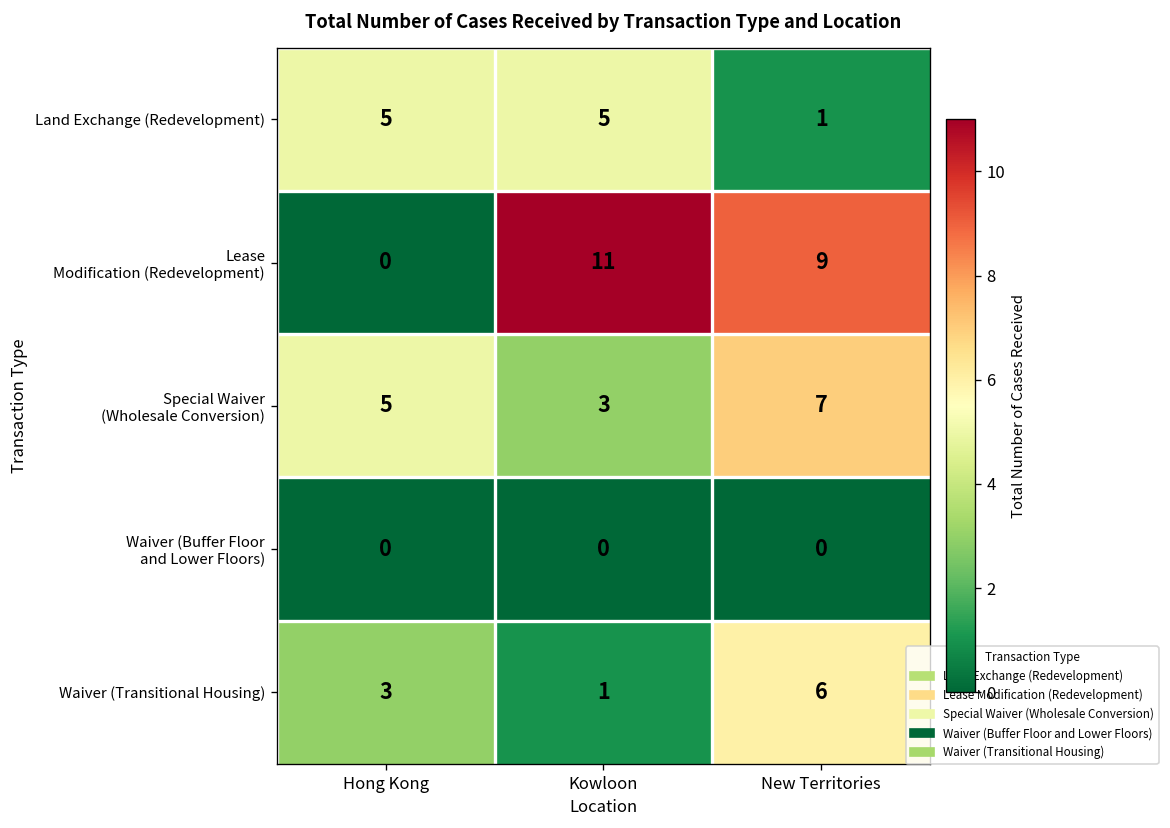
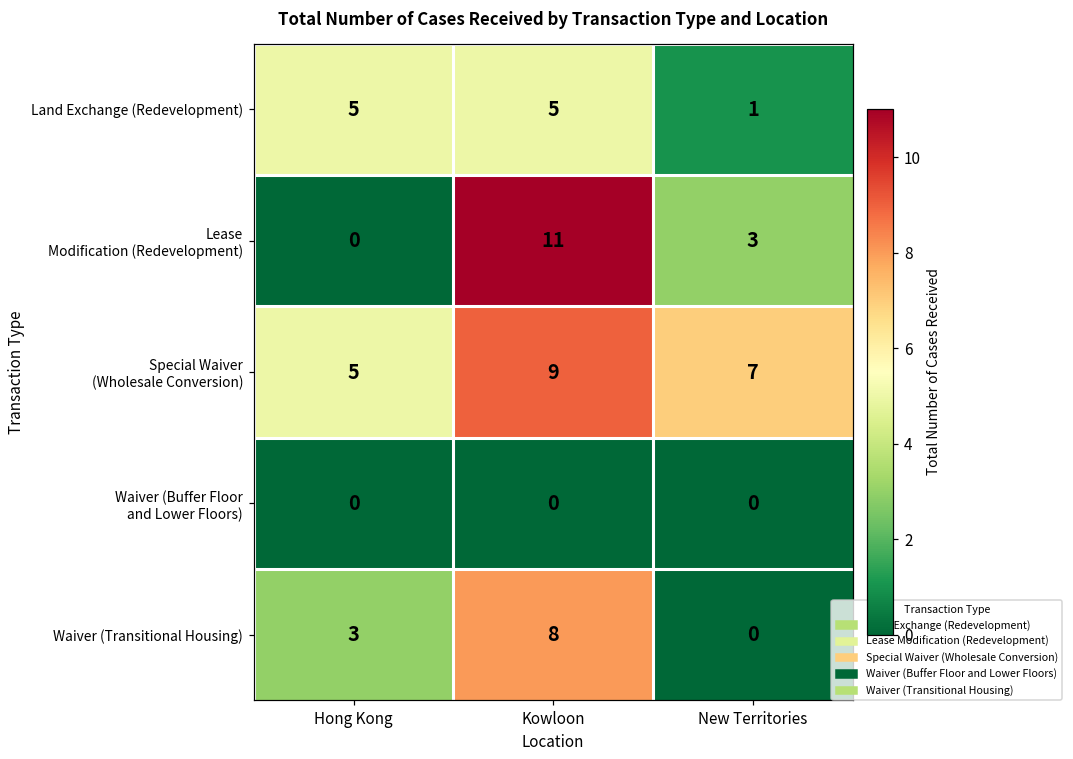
  {
    "Land Exchange (Redevelopment)": {
      "Hong Kong": 5,
      "Kowloon": 5,
      "New Territories": 1
    },
    "Lease Modification (Redevelopment)": {
      "Hong Kong": 0,
      "Kowloon": 11,
-     "New Territories": 9
+     "New Territories": 3
    },
    "Special Waiver (Wholesale Conversion)": {
      "Hong Kong": 5,
-     "Kowloon": 3,
+     "Kowloon": 9,
      "New Territories": 7
    },
    "Waiver (Buffer Floor and Lower Floors)": {
      "Hong Kong": 0,
      "Kowloon": 0,
      "New Territories": 0
    },
    "Waiver (Transitional Housing)": {
      "Hong Kong": 3,
-     "Kowloon": 1,
-     "New Territories": 6
+     "Kowloon": 8,
+     "New Territories": 0
    }
  }
